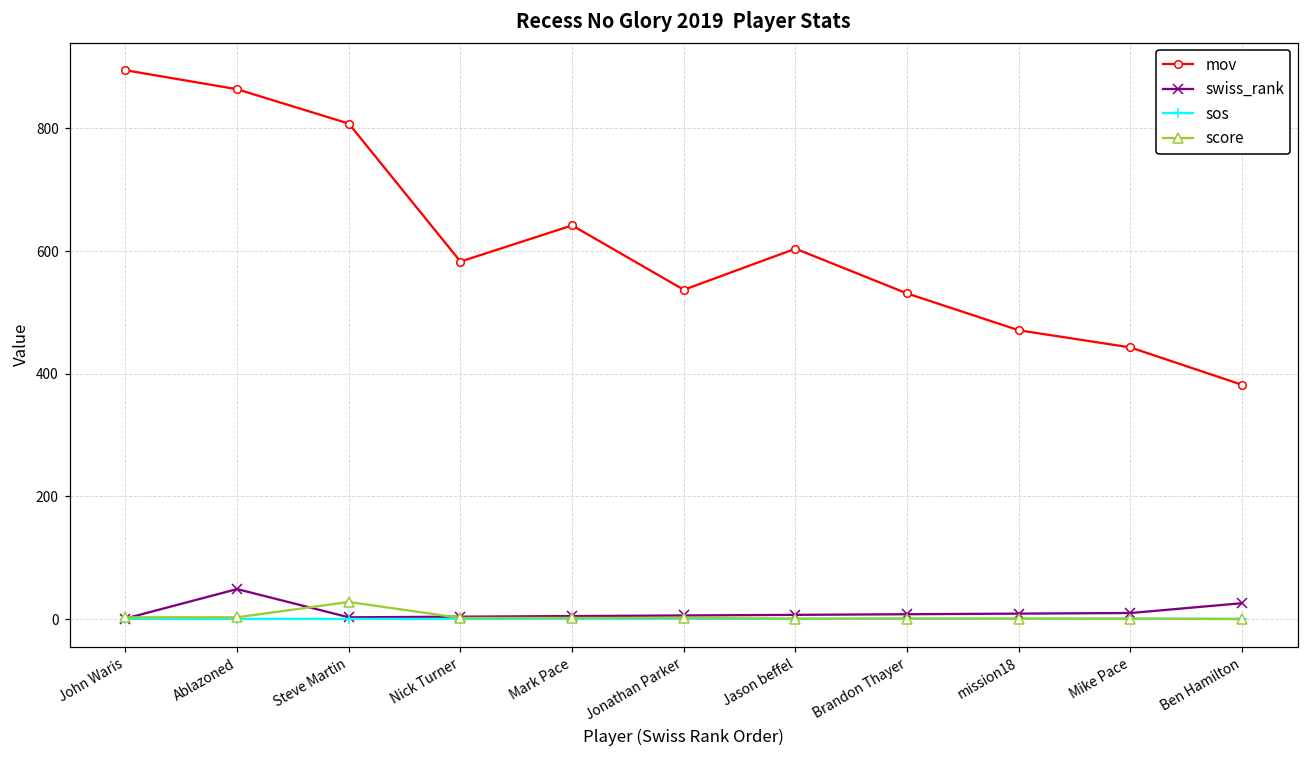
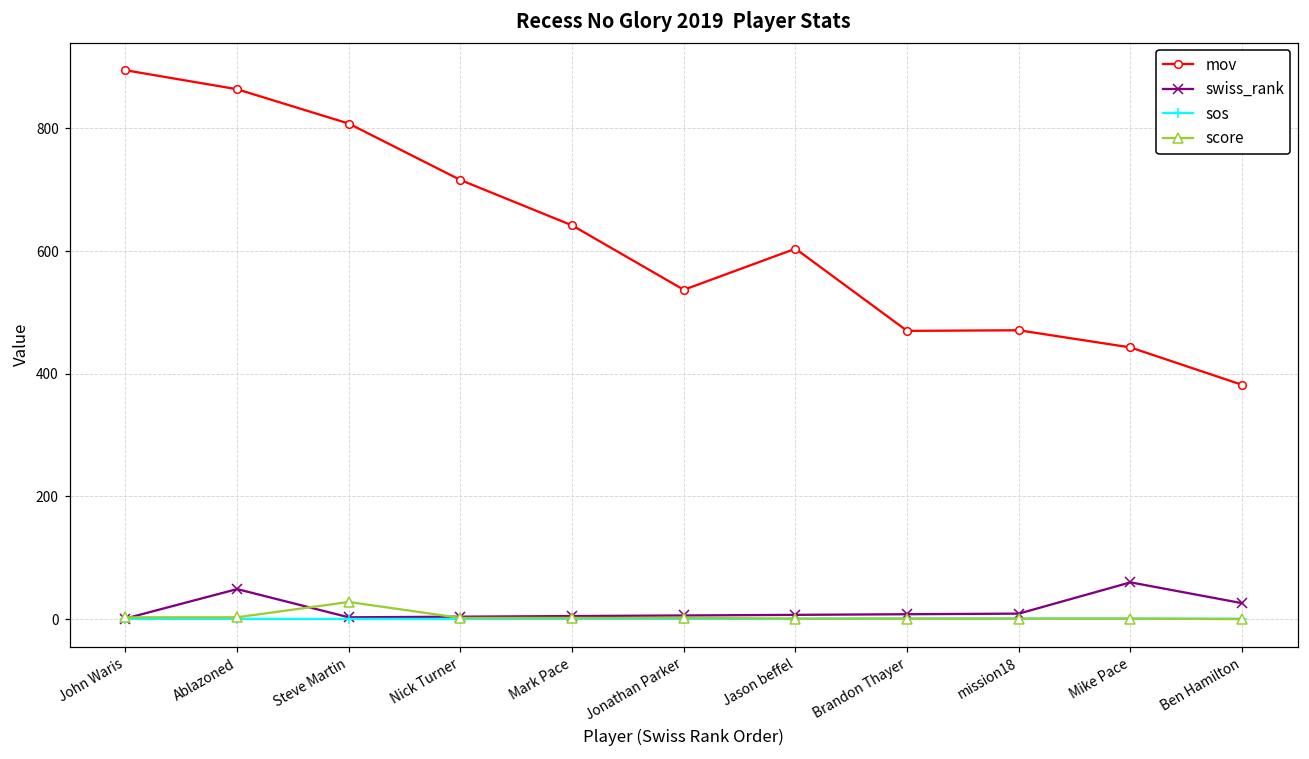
  {
    "mov": {
      "John Waris": 900,
      "Ablazoned": 860,
      "Steve Martin": 810,
-     "Nick Turner": 580,
+     "Nick Turner": 720,
      "Mark Pace": 640,
      "Jonathan Parker": 540,
      "Jason beffel": 600,
-     "Brandon Thayer": 530,
+     "Brandon Thayer": 470,
      "mission18": 470,
      "Mike Pace": 440,
      "Ben Hamilton": 380
    },
    "swiss_rank": {
      "Ablazoned": 50,
      "Jason beffel": 10,
      "Brandon Thayer": 10,
      "mission18": 10,
-     "Mike Pace": 10,
+     "Mike Pace": 60,
      "Ben Hamilton": 30
    },
    "score": {
      "Steve Martin": 30
    }
  }
